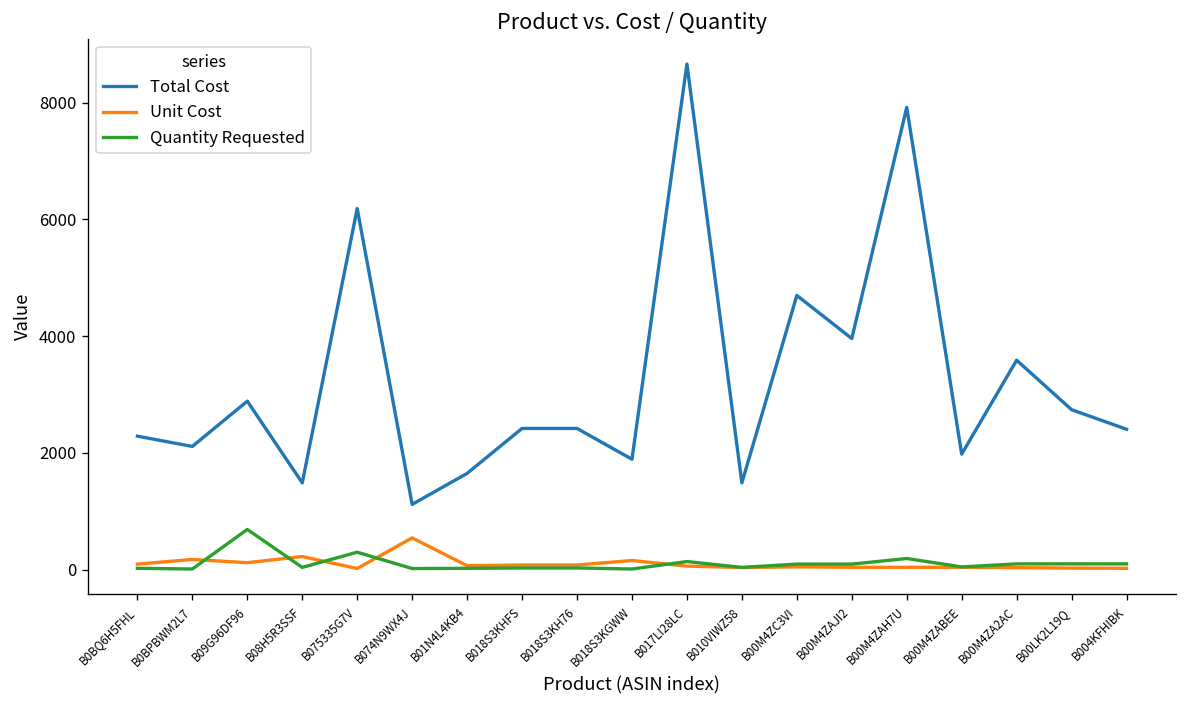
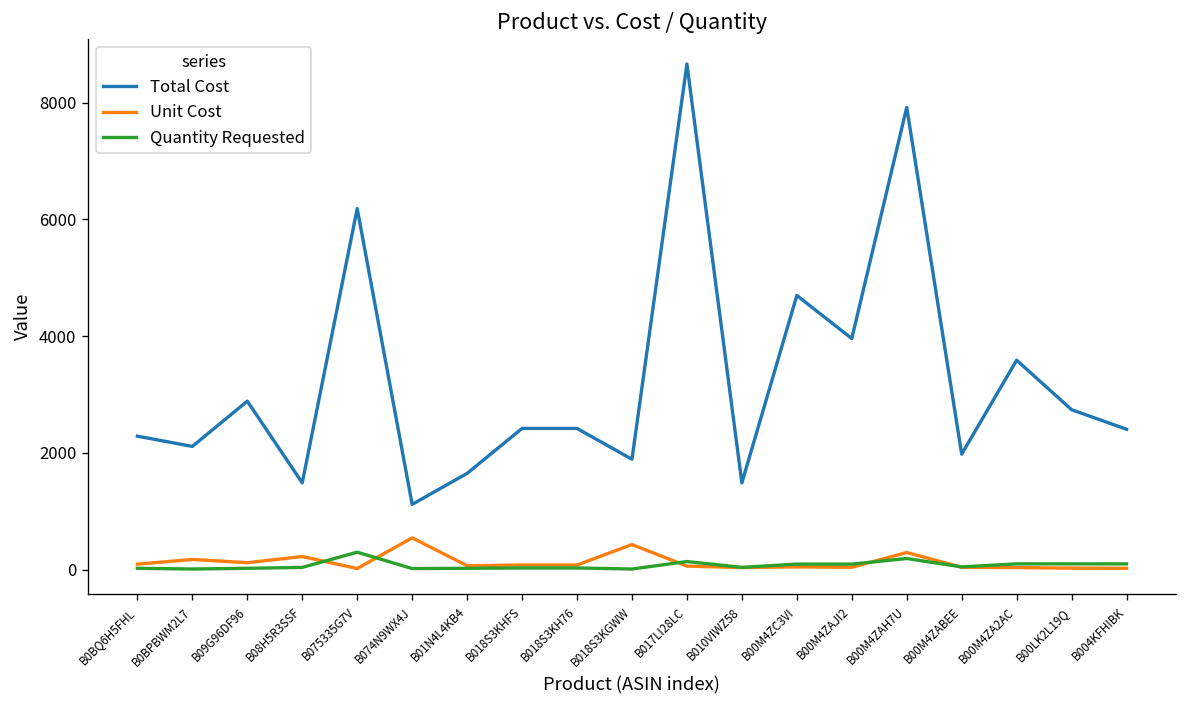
  {
    "Total Cost": {
      "B0BQ6H5FHL": 2300,
      "B0BPBWM2L7": 2100,
      "B09G96DF96": 2900,
      "B08H5R3SSF": 1500,
      "B075335G7V": 6200,
      "B074N9WX4J": 1100,
      "B01N4L4KB4": 1700,
      "B018S3KHFS": 2400,
      "B018S3KH76": 2400,
      "B018S3KGWW": 1900,
      "B017LI28LC": 8700,
      "B010VIWZ58": 1500,
      "B00M4ZC3VI": 4700,
      "B00M4ZAJI2": 4000,
      "B00M4ZAH7U": 7900,
      "B00M4ZABEE": 2000,
      "B00M4ZA2AC": 3600,
      "B00LK2L19Q": 2700,
      "B004KFHIBK": 2400
    },
    "Unit Cost": {
      "B0BQ6H5FHL": 100,
      "B0BPBWM2L7": 200,
      "B09G96DF96": 100,
      "B08H5R3SSF": 200,
      "B075335G7V": 0,
      "B074N9WX4J": 500,
-     "B018S3KGWW": 200,
+     "B018S3KGWW": 400,
      "B017LI28LC": 100,
      "B00M4ZAJI2": 0,
-     "B00M4ZAH7U": 0,
+     "B00M4ZAH7U": 300,
      "B00M4ZA2AC": 0,
      "B00LK2L19Q": 0,
      "B004KFHIBK": 0
    },
    "Quantity Requested": {
      "B0BQ6H5FHL": 0,
      "B0BPBWM2L7": 0,
-     "B09G96DF96": 700,
+     "B09G96DF96": 0,
      "B08H5R3SSF": 0,
      "B075335G7V": 300,
      "B074N9WX4J": 0,
      "B018S3KGWW": 0,
      "B017LI28LC": 100,
      "B00M4ZAJI2": 100,
      "B00M4ZAH7U": 200,
      "B00M4ZA2AC": 100,
      "B00LK2L19Q": 100,
      "B004KFHIBK": 100
    }
  }
